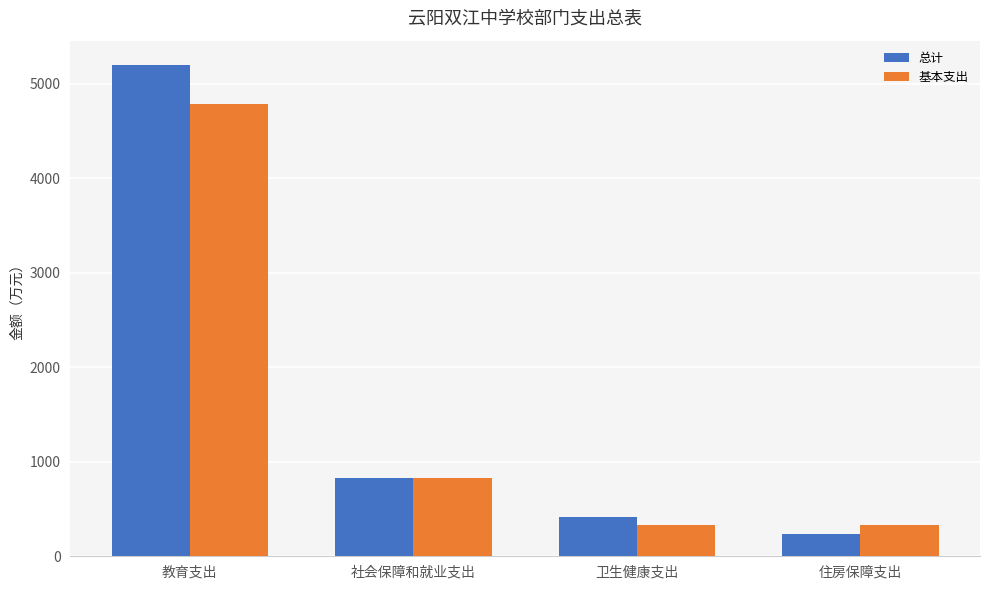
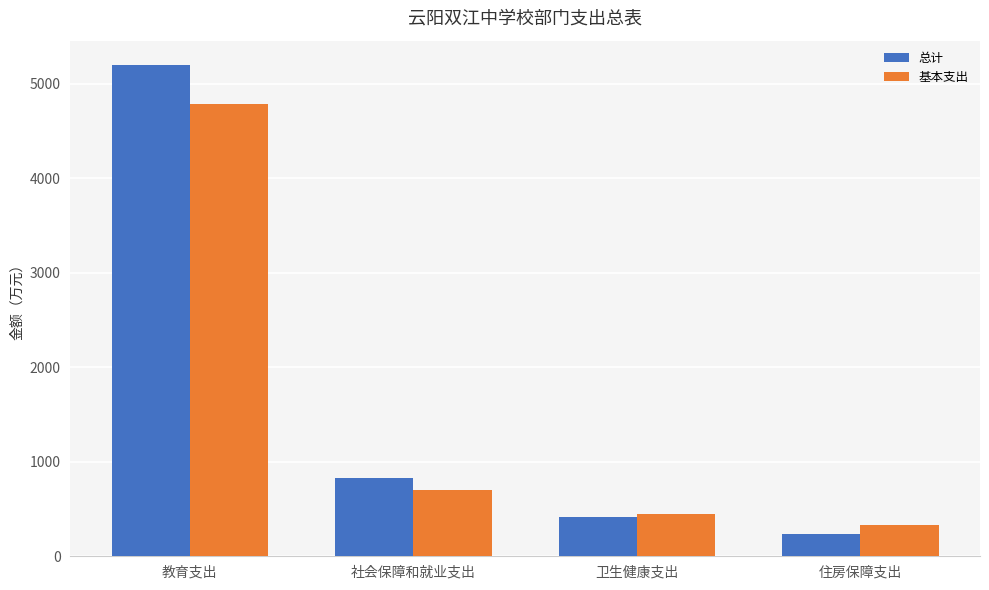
  {
    "总计": {
      "教育支出": 5200,
      "社会保障和就业支出": 800,
      "卫生健康支出": 400,
      "住房保障支出": 200
    },
    "基本支出": {
      "教育支出": 4800,
-     "社会保障和就业支出": 800,
-     "卫生健康支出": 300,
+     "社会保障和就业支出": 700,
+     "卫生健康支出": 500,
      "住房保障支出": 300
    }
  }
